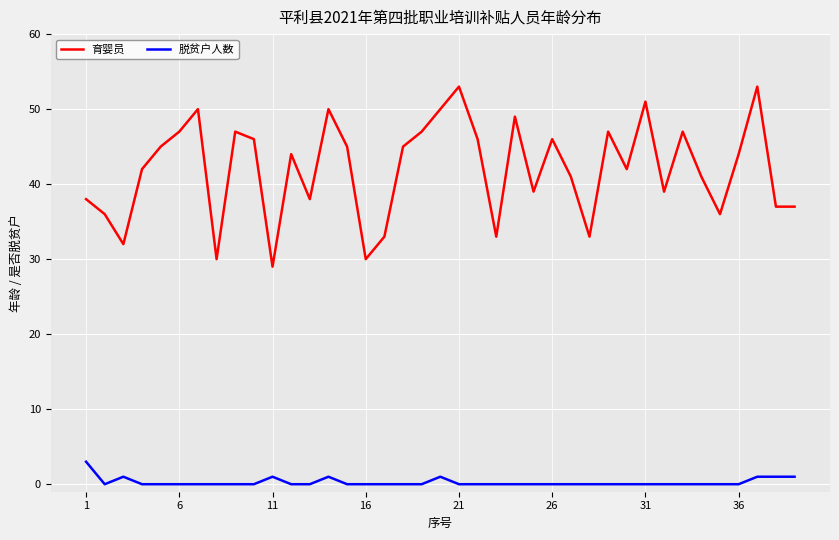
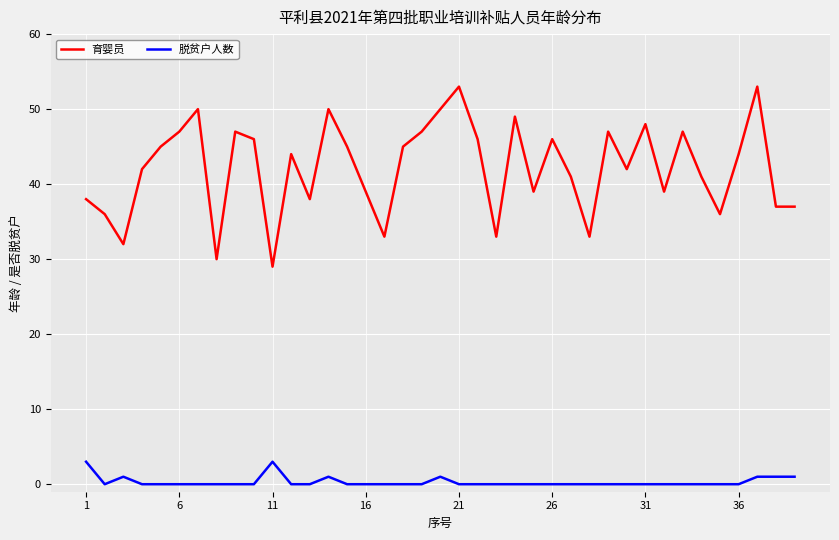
  {
    "育婴员": {
      "1": 38,
      "6": 47,
      "11": 29,
-     "16": 30,
+     "16": 39,
      "21": 53,
      "26": 46,
-     "31": 51,
+     "31": 48,
      "36": 44
    },
    "脱贫户人数": {
      "1": 3,
      "6": 0,
-     "11": 1,
+     "11": 3,
      "16": 0,
      "21": 0,
      "26": 0,
      "31": 0,
      "36": 0
    }
  }
